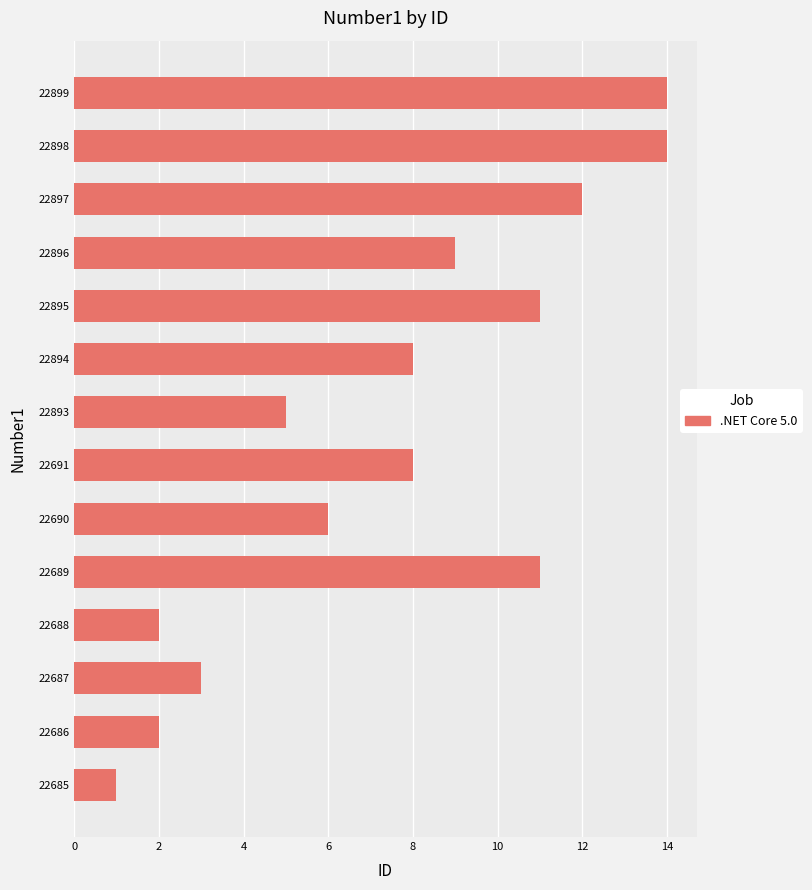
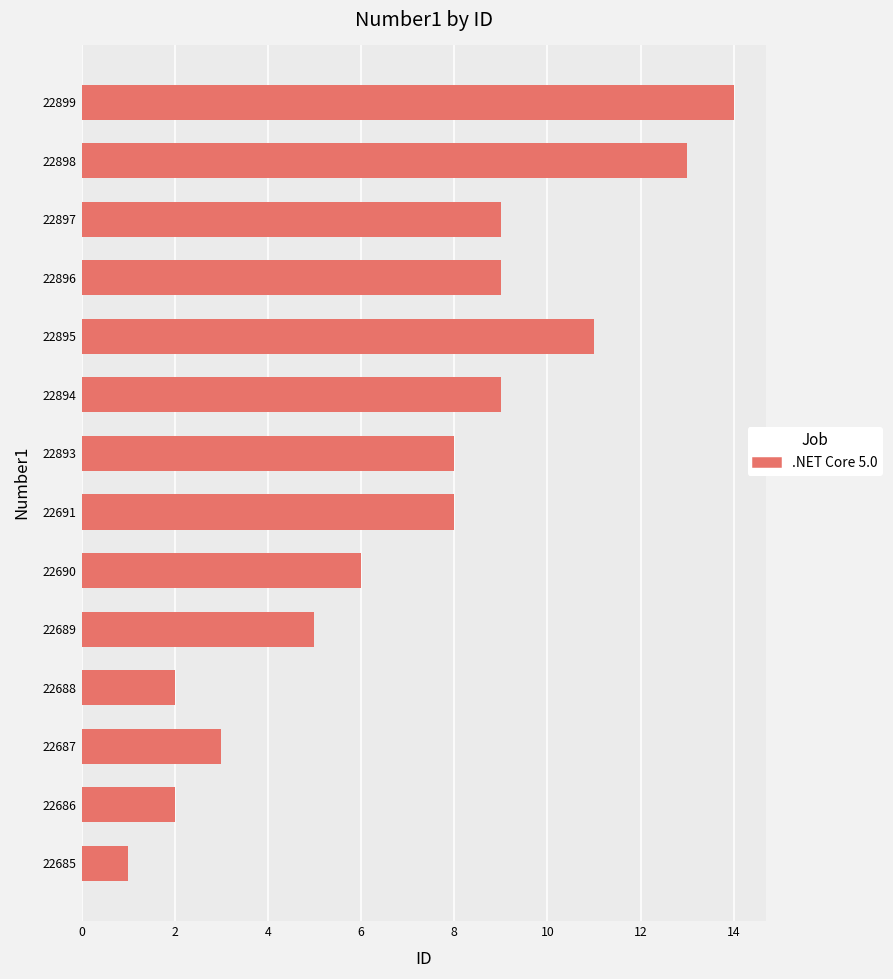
  {
    "22899": 14,
-   "22898": 14,
-   "22897": 12,
+   "22898": 13,
+   "22897": 9,
    "22896": 9,
    "22895": 11,
-   "22894": 8,
-   "22893": 5,
+   "22894": 9,
+   "22893": 8,
    "22691": 8,
    "22690": 6,
-   "22689": 11,
+   "22689": 5,
    "22688": 2,
    "22687": 3,
    "22686": 2,
    "22685": 1
  }
